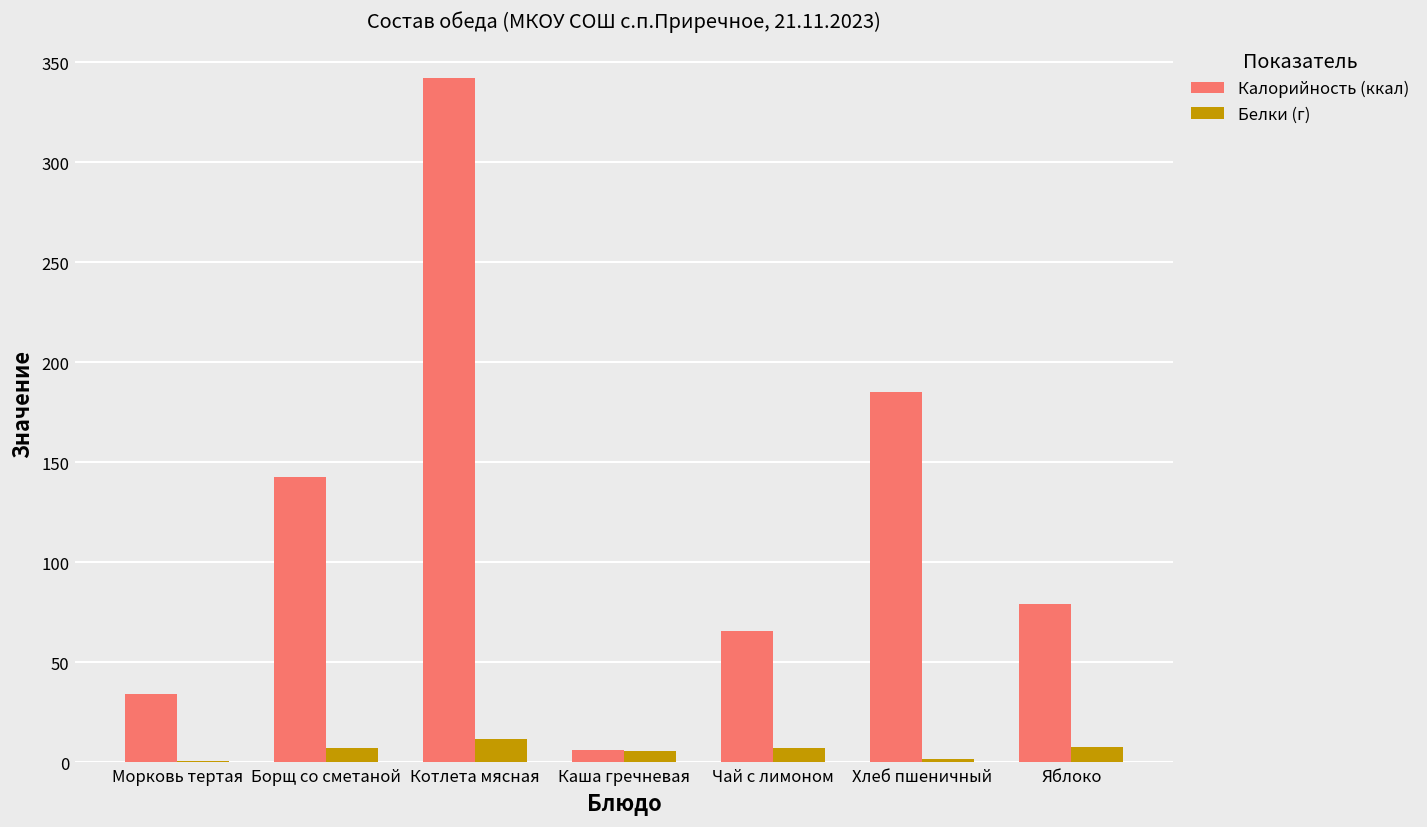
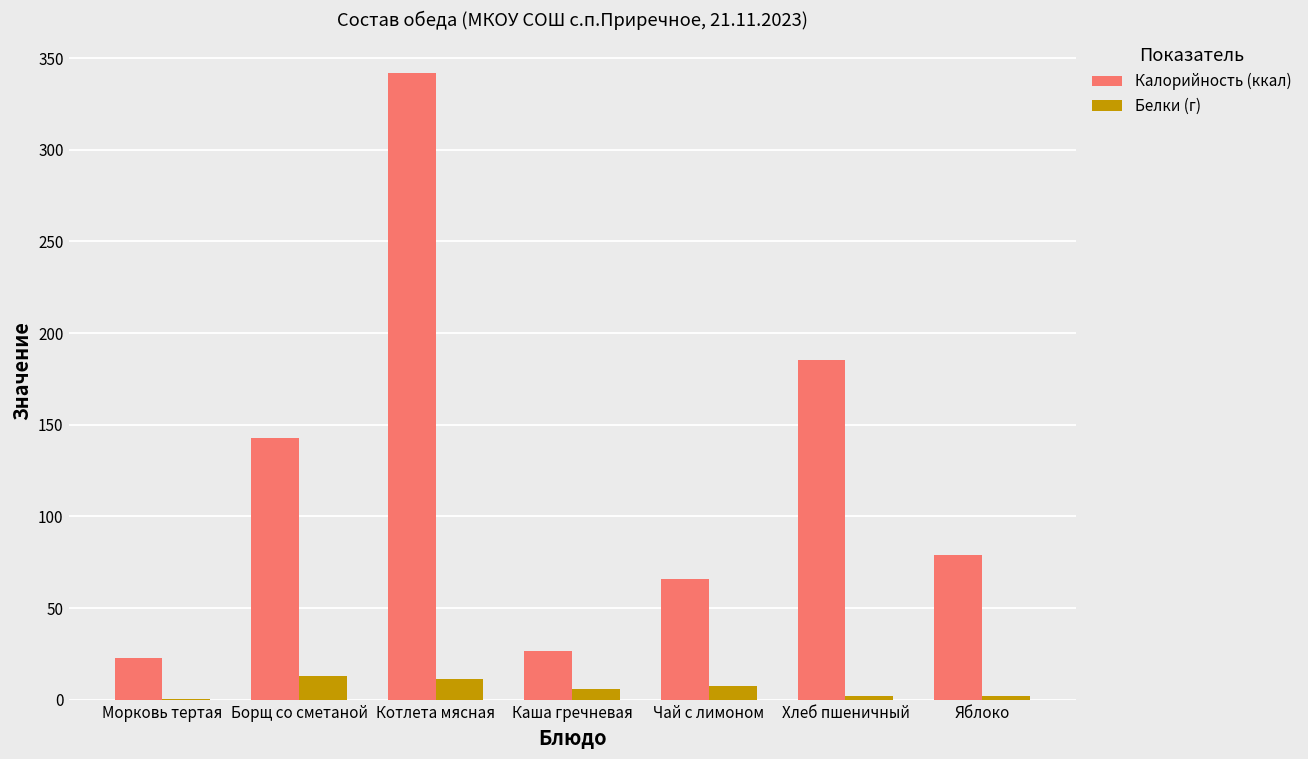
  {
    "Калорийность (ккал)": {
-     "Морковь тертая": 34,
+     "Морковь тертая": 23,
      "Борщ со сметаной": 143,
      "Котлета мясная": 342,
-     "Каша гречневая": 6,
+     "Каша гречневая": 27,
      "Чай с лимоном": 66,
      "Хлеб пшеничный": 185,
      "Яблоко": 79
    },
    "Белки (г)": {
-     "Борщ со сметаной": 7,
+     "Борщ со сметаной": 13,
      "Котлета мясная": 12,
      "Каша гречневая": 6,
      "Чай с лимоном": 7,
      "Хлеб пшеничный": 2,
-     "Яблоко": 8
+     "Яблоко": 2
    }
  }
